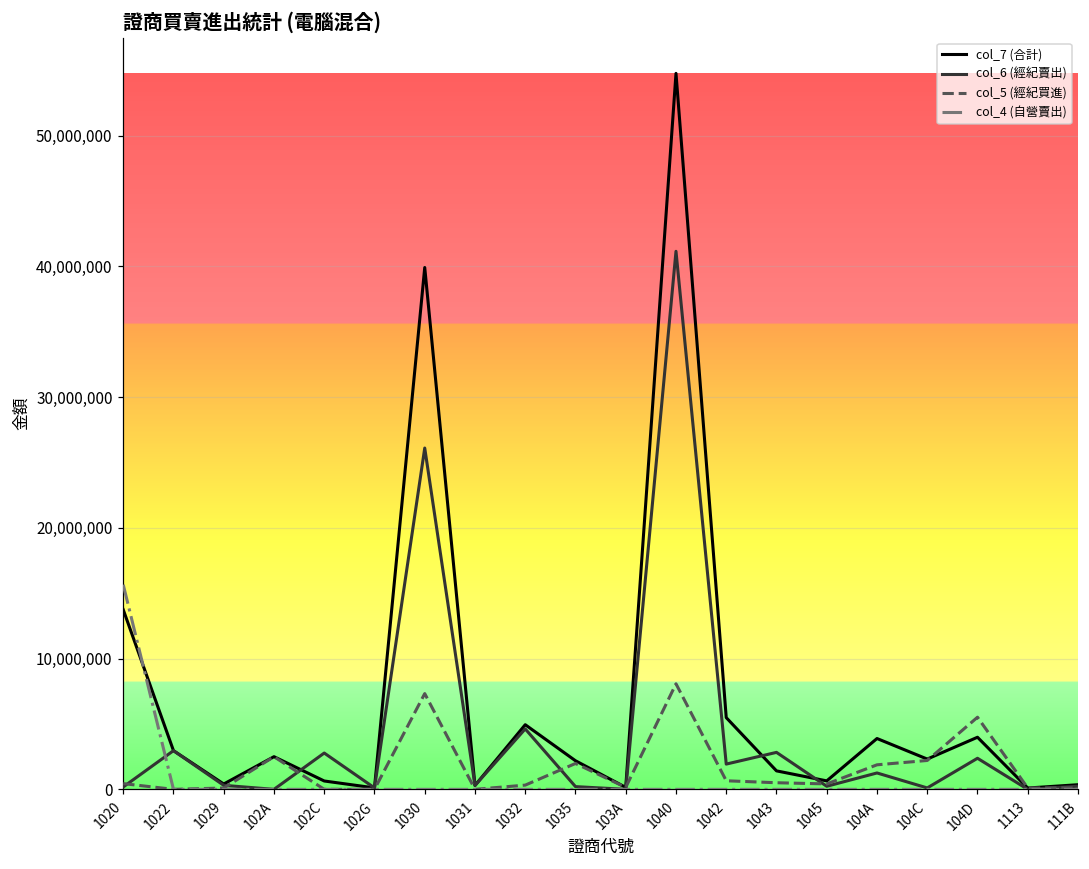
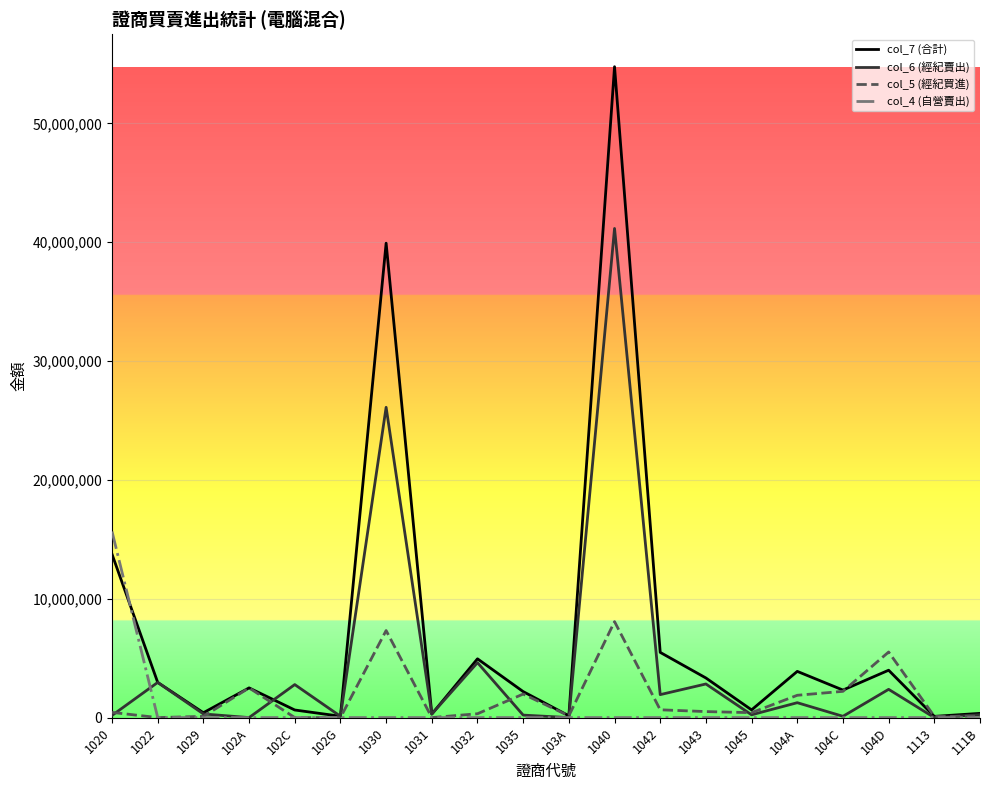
  {
    "col_7 (合計)": {
      "1020": "13,700,000",
      "102C": "600,000",
      "1030": "39,900,000",
      "1032": "4,900,000",
      "1040": "54,800,000",
      "1042": "5,500,000",
-     "1043": "1,400,000",
+     "1043": "3,300,000",
      "1045": "600,000",
      "104A": "3,900,000",
      "104D": "4,000,000"
    }
  }
